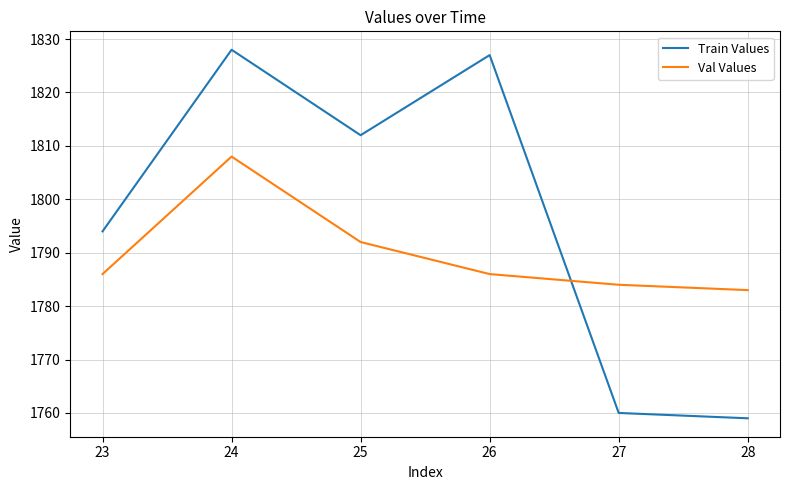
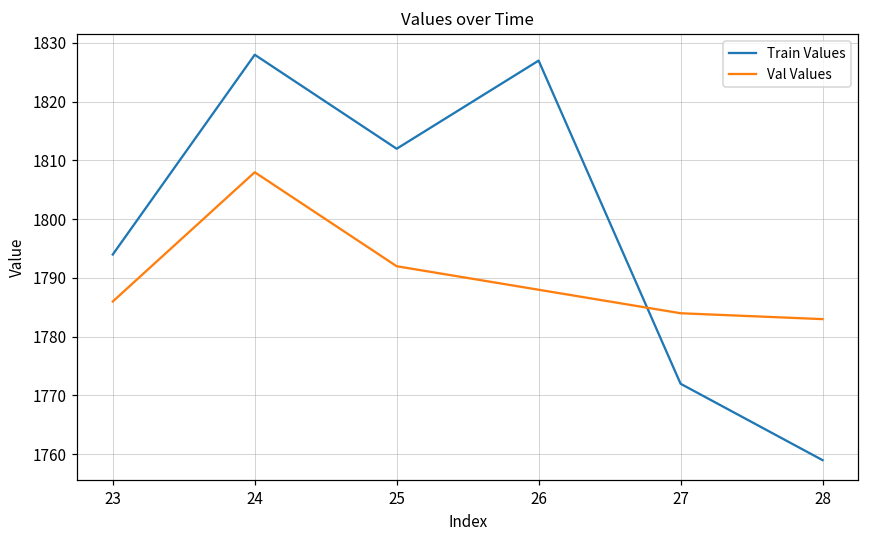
  {
    "Train Values": {
      "23": 1794,
      "24": 1828,
      "25": 1812,
      "26": 1827,
-     "27": 1760,
+     "27": 1772,
      "28": 1759
    },
    "Val Values": {
      "23": 1786,
      "24": 1808,
      "25": 1792,
-     "26": 1786,
+     "26": 1788,
      "27": 1784,
      "28": 1783
    }
  }
